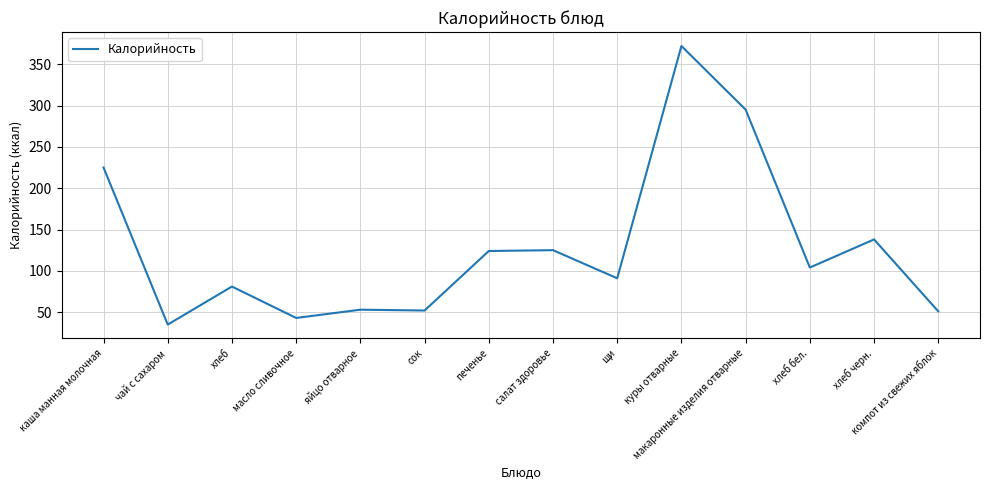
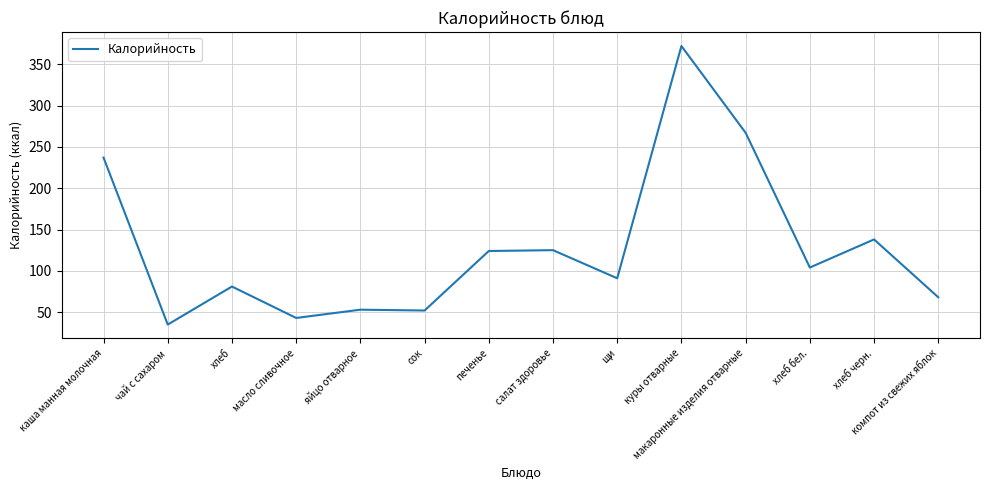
  {
-   "каша манная молочная": 230,
+   "каша манная молочная": 240,
    "чай с сахаром": 40,
    "хлеб": 80,
    "масло сливочное": 40,
    "яйцо отварное": 50,
    "сок": 50,
    "печенье": 120,
    "салат здоровье": 130,
    "щи": 90,
    "куры отварные": 370,
-   "макаронные изделия отварные": 300,
+   "макаронные изделия отварные": 270,
    "хлеб бел.": 100,
    "хлеб черн.": 140,
-   "компот из свежих яблок": 50
+   "компот из свежих яблок": 70
  }
